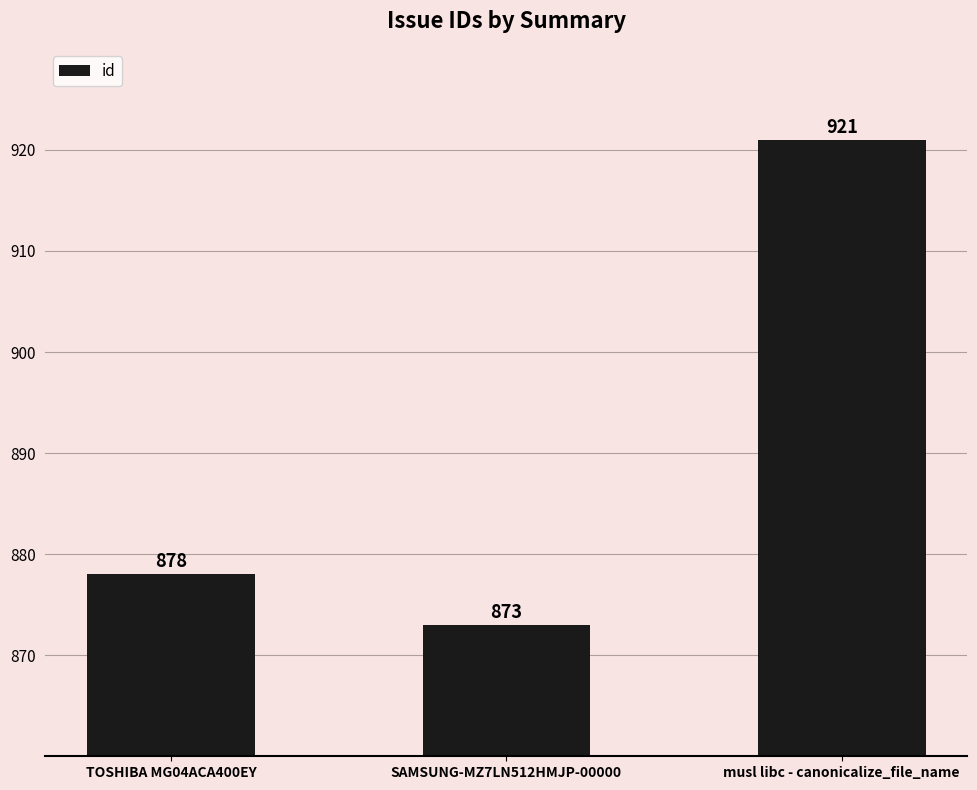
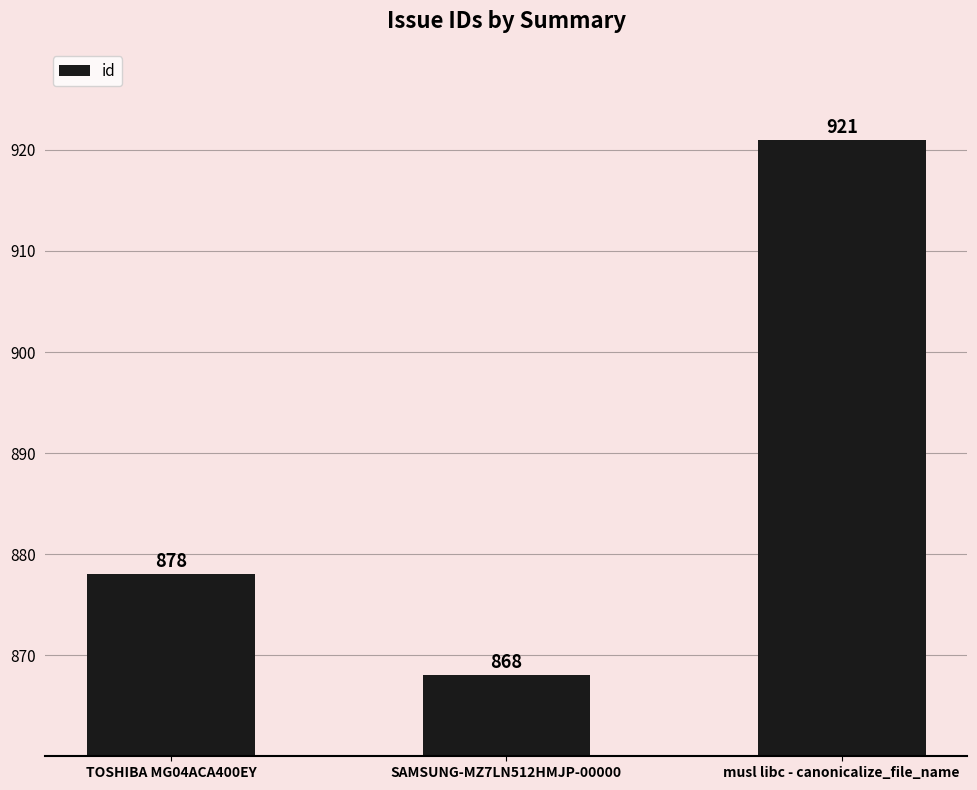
  {
    "TOSHIBA MG04ACA400EY": 878,
-   "SAMSUNG-MZ7LN512HMJP-00000": 873,
+   "SAMSUNG-MZ7LN512HMJP-00000": 868,
    "musl libc - canonicalize_file_name": 921
  }
